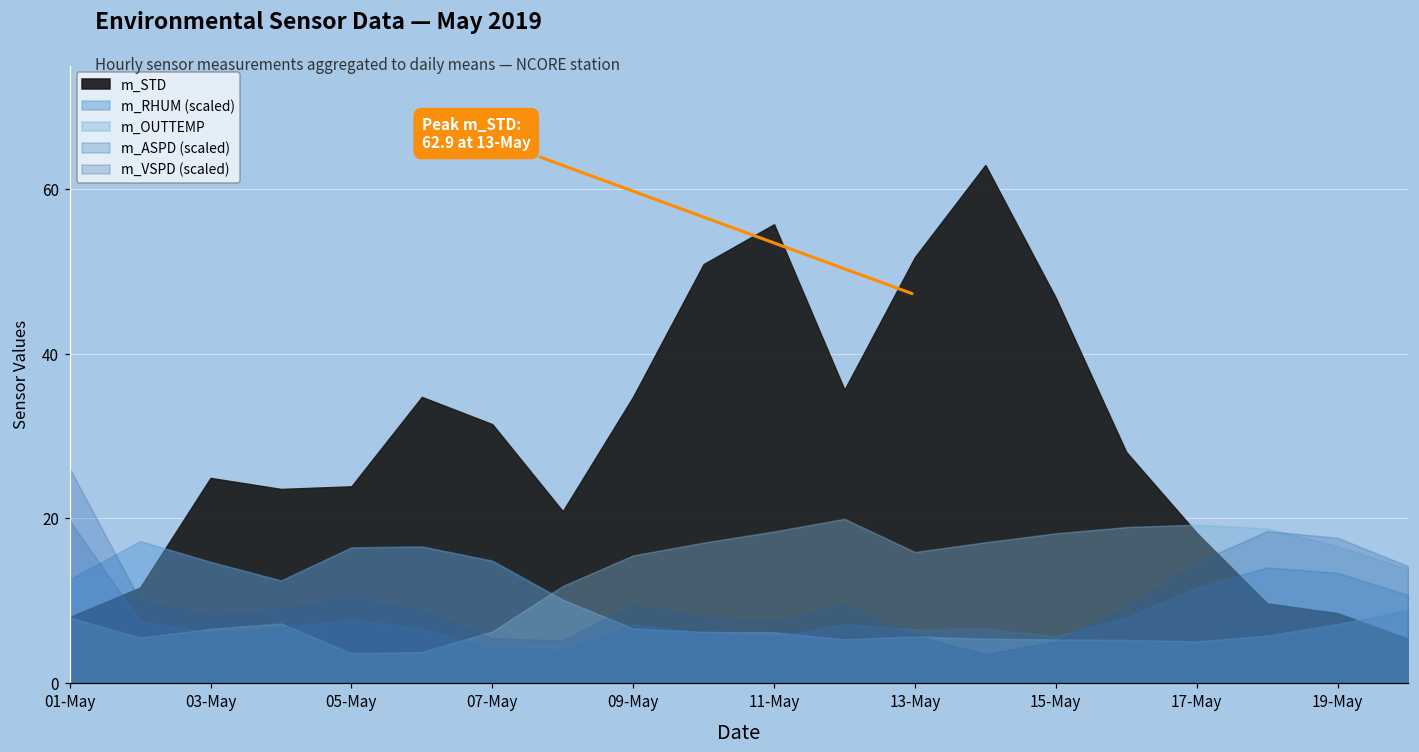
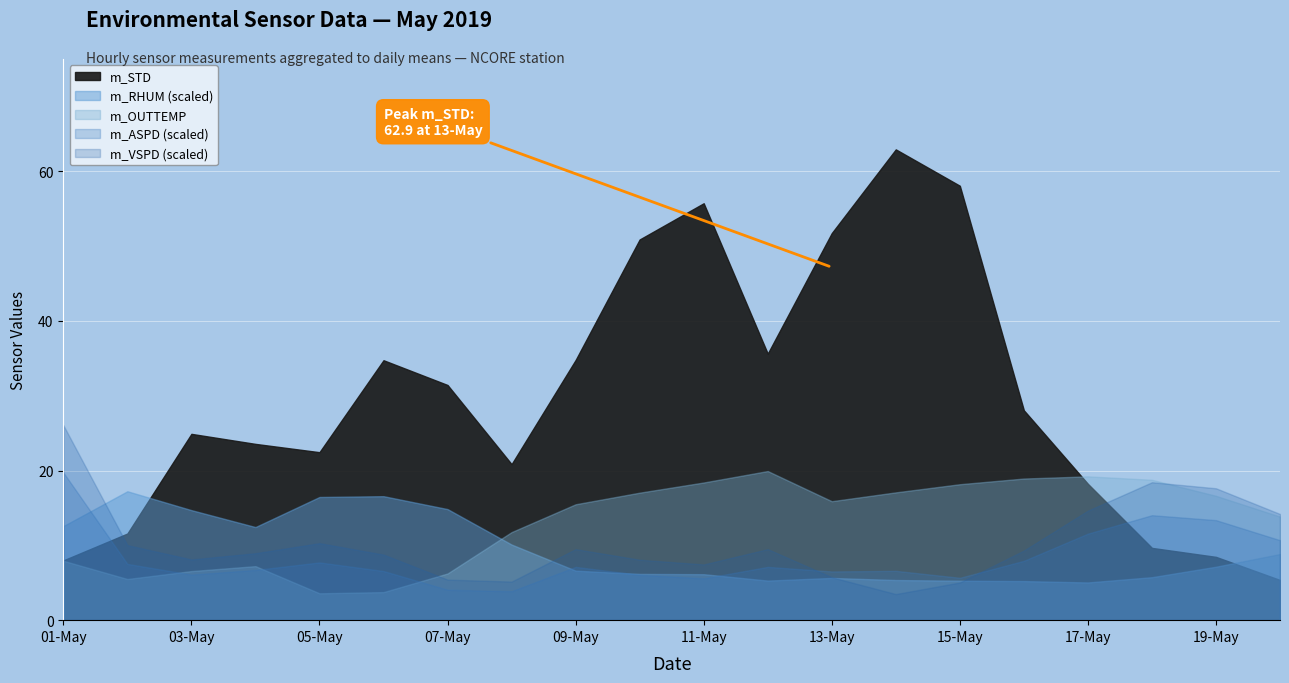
  {
    "m_STD": {
      "03-May": 25,
-     "05-May": 24,
+     "05-May": 22,
      "07-May": 31,
      "09-May": 35,
      "13-May": 52,
-     "15-May": 47,
+     "15-May": 58,
      "17-May": 18,
      "19-May": 8
    }
  }
